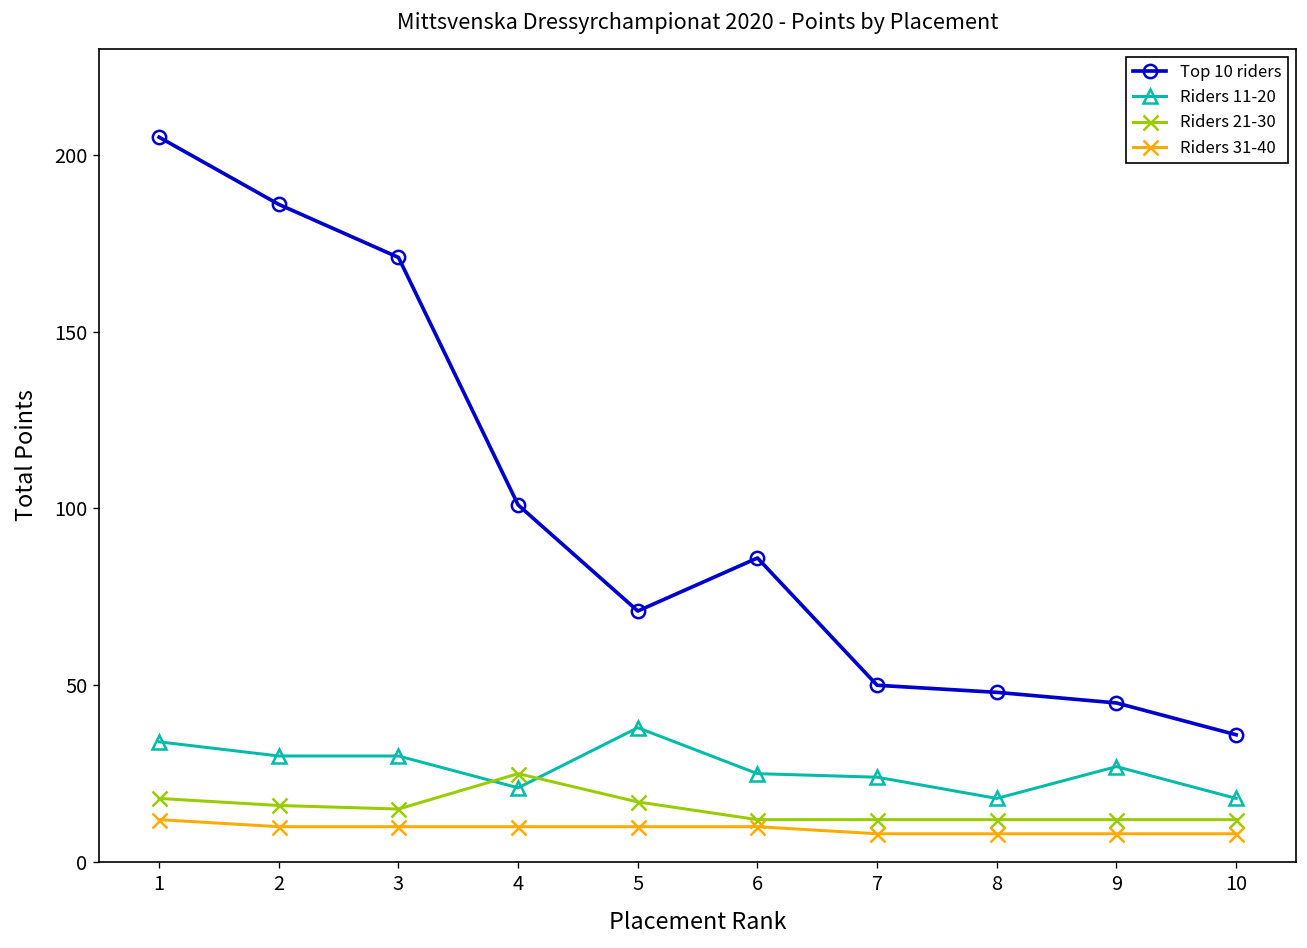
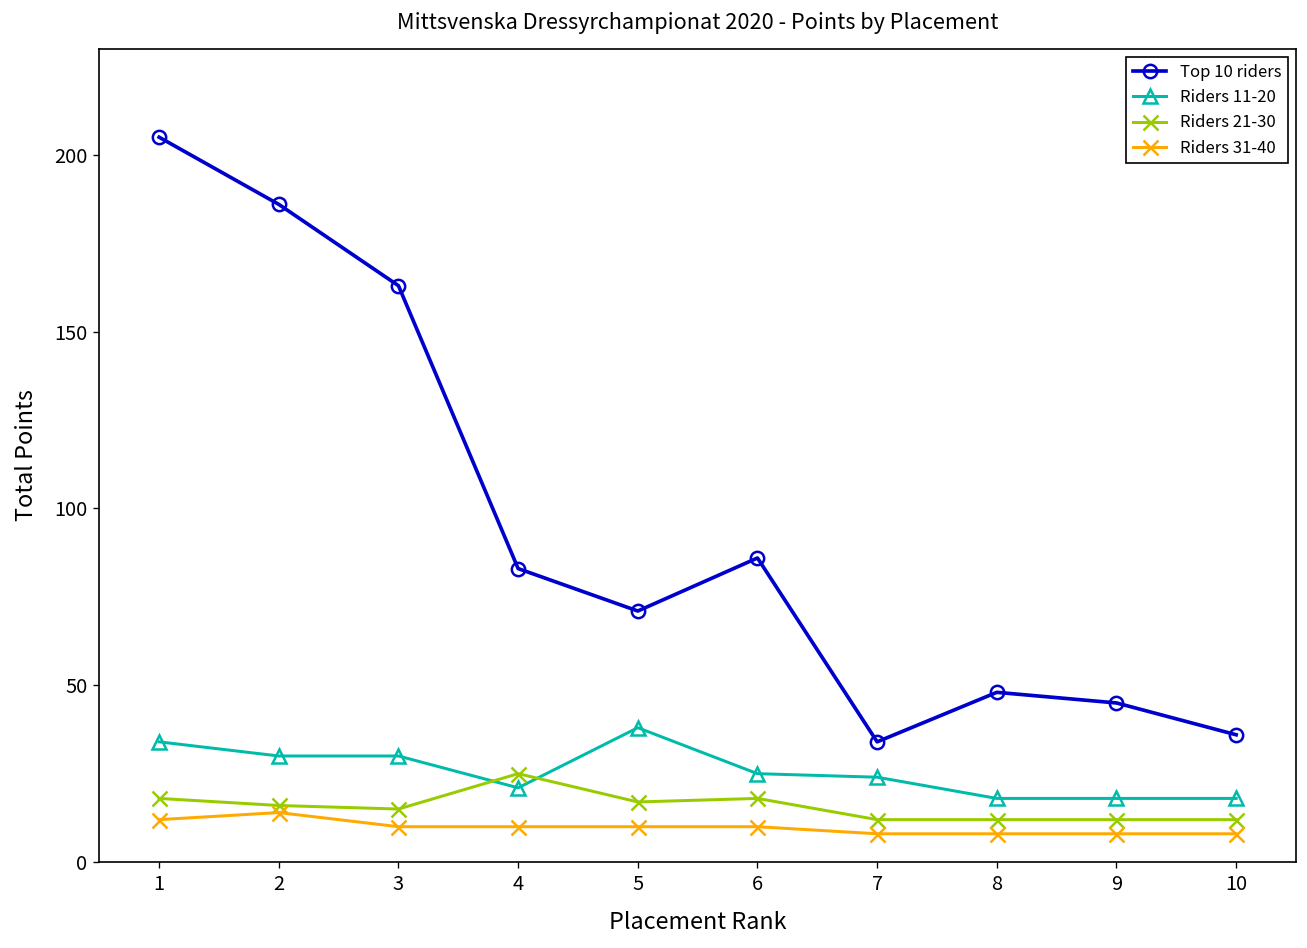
  {
    "Top 10 riders": {
      "1": 205,
      "2": 186,
-     "3": 171,
-     "4": 101,
+     "3": 163,
+     "4": 83,
      "5": 71,
      "6": 86,
-     "7": 50,
+     "7": 34,
      "8": 48,
      "9": 45,
      "10": 36
    },
    "Riders 11-20": {
      "1": 34,
      "2": 30,
      "3": 30,
      "4": 21,
      "5": 38,
      "6": 25,
      "7": 24,
      "8": 18,
-     "9": 27,
+     "9": 18,
      "10": 18
    },
    "Riders 21-30": {
      "1": 18,
      "2": 16,
      "3": 15,
      "4": 25,
      "5": 17,
-     "6": 12,
+     "6": 18,
      "7": 12,
      "8": 12,
      "9": 12,
      "10": 12
    },
    "Riders 31-40": {
      "1": 12,
-     "2": 10,
+     "2": 14,
      "3": 10,
      "4": 10,
      "5": 10,
      "6": 10,
      "7": 8,
      "8": 8,
      "9": 8,
      "10": 8
    }
  }
